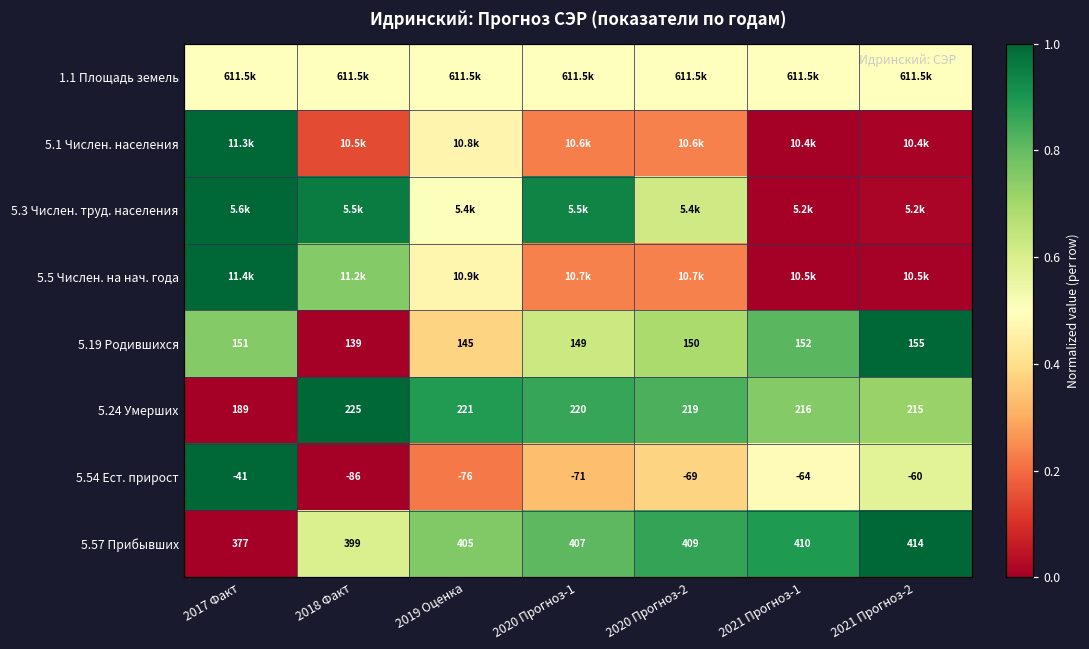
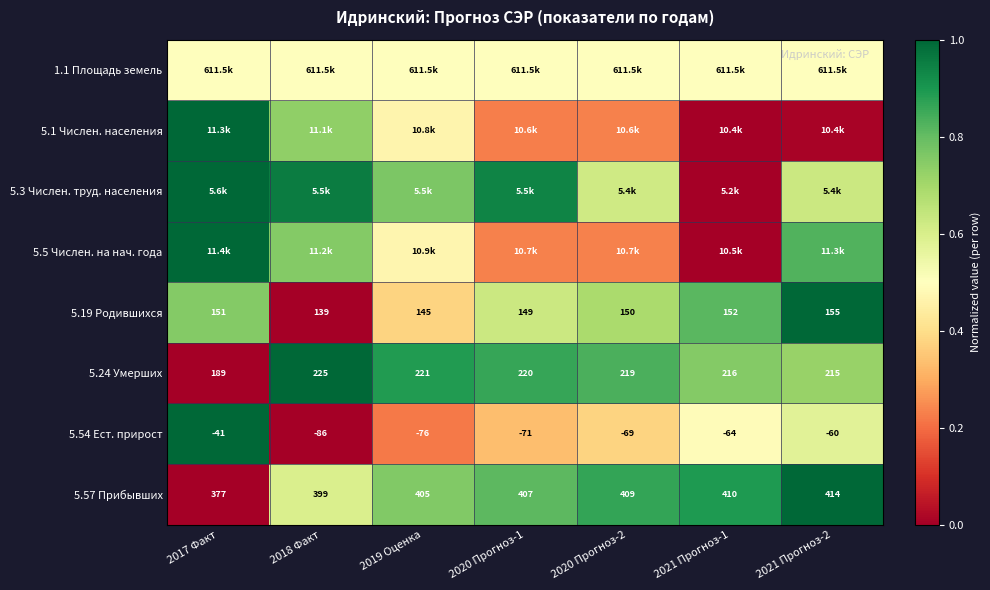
  {
    "1.1 Площадь земель": {
      "2017 Факт": "611.5k",
      "2018 Факт": "611.5k",
      "2019 Оценка": "611.5k",
      "2020 Прогноз-1": "611.5k",
      "2020 Прогноз-2": "611.5k",
      "2021 Прогноз-1": "611.5k"
    },
    "5.1 Числен. населения": {
      "2017 Факт": "11.3k",
-     "2018 Факт": "10.5k",
+     "2018 Факт": "11.1k",
      "2019 Оценка": "10.8k",
      "2020 Прогноз-1": "10.6k",
      "2020 Прогноз-2": "10.6k",
      "2021 Прогноз-1": "10.4k",
      "2021 Прогноз-2": "10.4k"
    },
    "5.3 Числен. труд. населения": {
      "2017 Факт": "5.6k",
      "2018 Факт": "5.5k",
-     "2019 Оценка": "5.4k",
+     "2019 Оценка": "5.5k",
      "2020 Прогноз-1": "5.5k",
      "2020 Прогноз-2": "5.4k",
      "2021 Прогноз-1": "5.2k",
-     "2021 Прогноз-2": "5.2k"
+     "2021 Прогноз-2": "5.4k"
    },
    "5.5 Числен. на нач. года": {
      "2017 Факт": "11.4k",
      "2018 Факт": "11.2k",
      "2019 Оценка": "10.9k",
      "2020 Прогноз-1": "10.7k",
      "2020 Прогноз-2": "10.7k",
      "2021 Прогноз-1": "10.5k",
-     "2021 Прогноз-2": "10.5k"
+     "2021 Прогноз-2": "11.3k"
    },
    "5.19 Родившихся": {
      "2017 Факт": "151",
      "2018 Факт": "139",
      "2019 Оценка": "145",
      "2020 Прогноз-1": "149",
      "2020 Прогноз-2": "150",
      "2021 Прогноз-1": "152",
      "2021 Прогноз-2": "155"
    },
    "5.24 Умерших": {
      "2017 Факт": "189",
      "2018 Факт": "225",
      "2019 Оценка": "221",
      "2020 Прогноз-1": "220",
      "2020 Прогноз-2": "219",
      "2021 Прогноз-1": "216",
      "2021 Прогноз-2": "215"
    },
    "5.54 Ест. прирост": {
      "2017 Факт": "-41",
      "2018 Факт": "-86",
      "2019 Оценка": "-76",
      "2020 Прогноз-1": "-71",
      "2020 Прогноз-2": "-69",
      "2021 Прогноз-1": "-64",
      "2021 Прогноз-2": "-60"
    },
    "5.57 Прибывших": {
      "2017 Факт": "377",
      "2018 Факт": "399",
      "2019 Оценка": "405",
      "2020 Прогноз-1": "407",
      "2020 Прогноз-2": "409",
      "2021 Прогноз-1": "410",
      "2021 Прогноз-2": "414"
    }
  }
